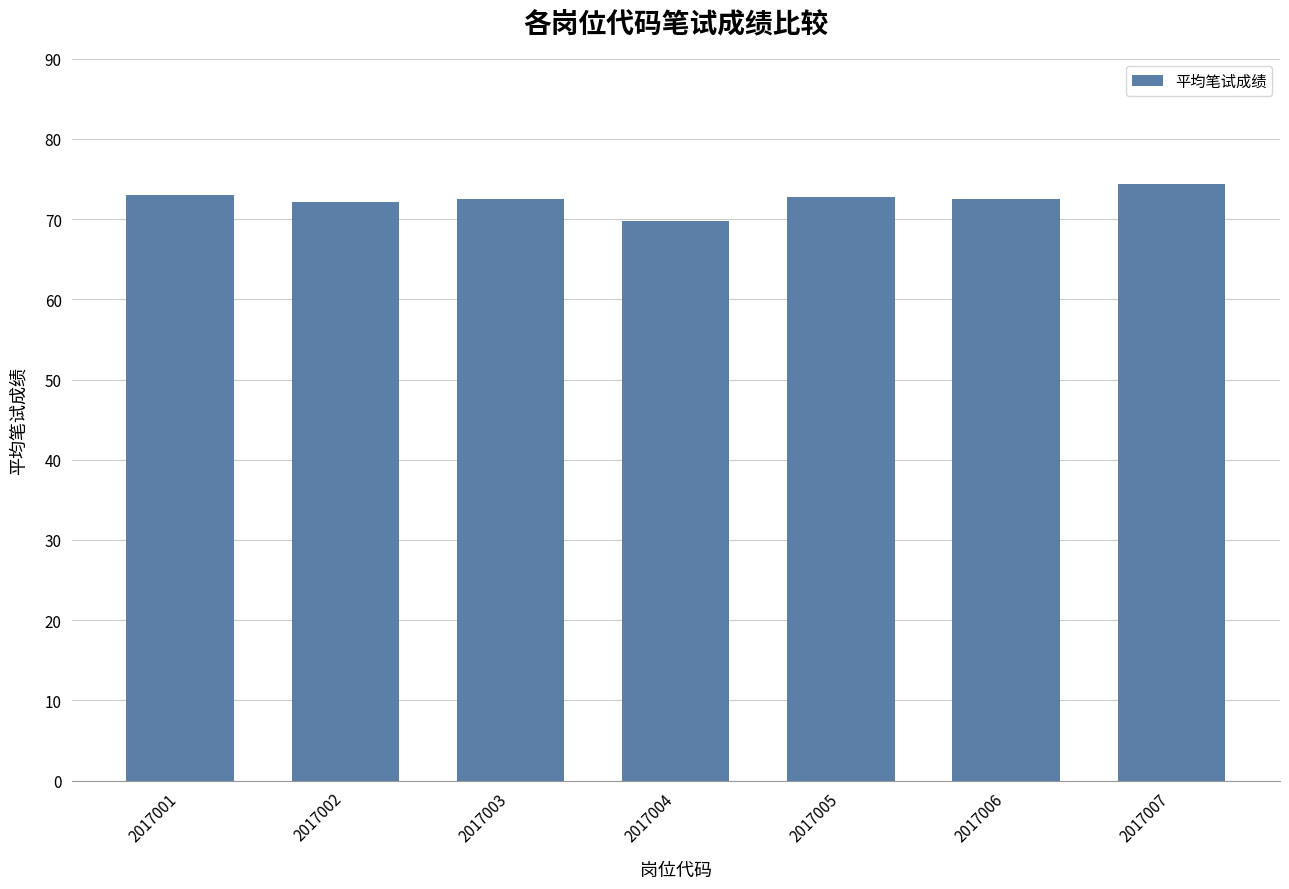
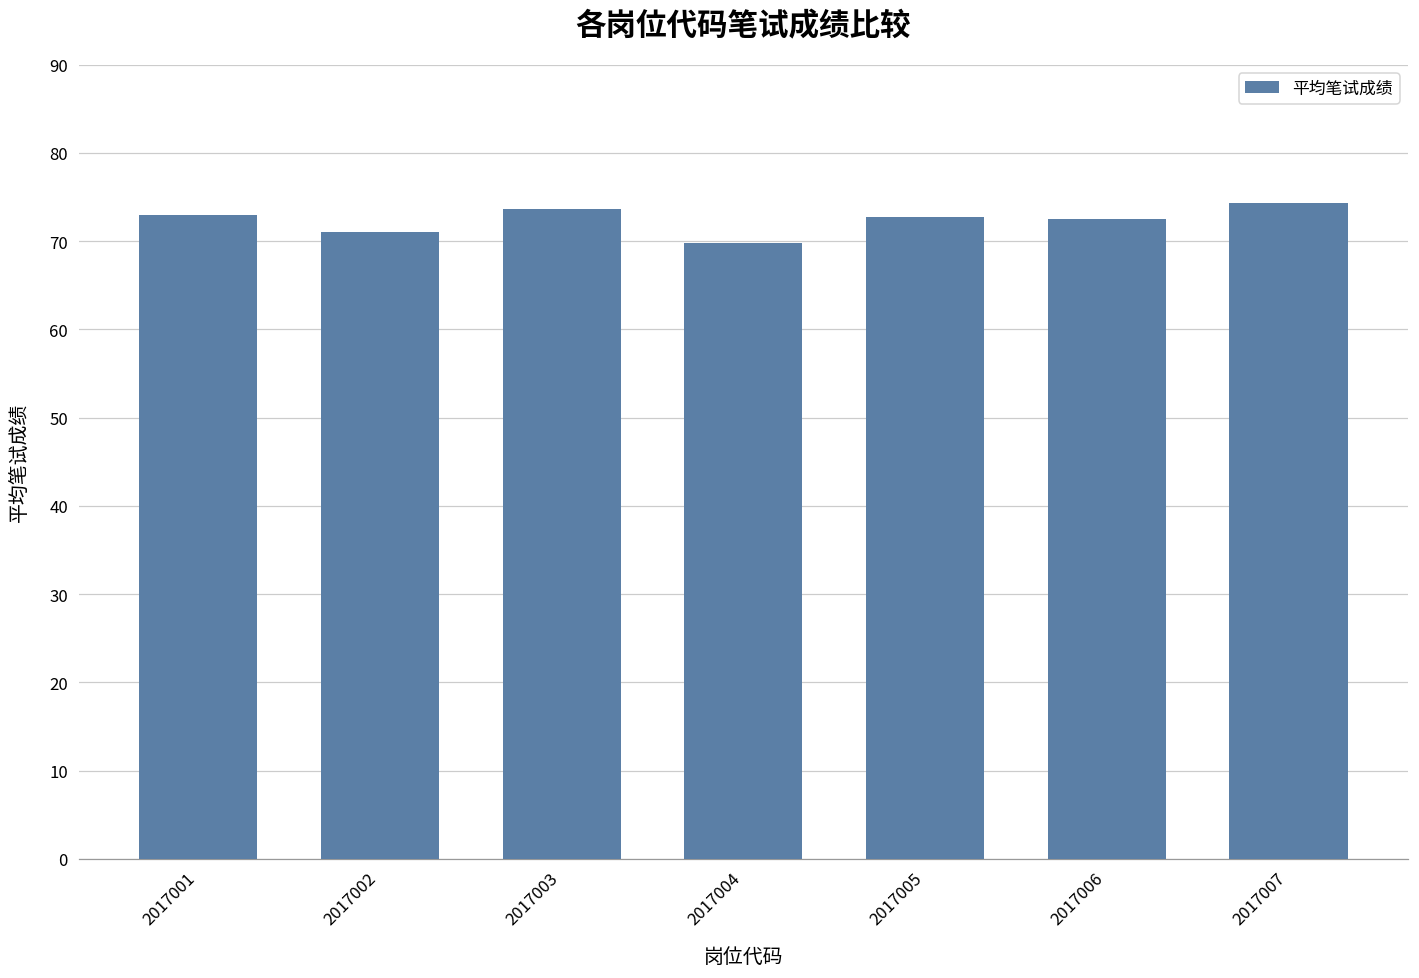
  {
    "2017001": 73,
-   "2017002": 72,
-   "2017003": 73,
+   "2017002": 71,
+   "2017003": 74,
    "2017004": 70,
    "2017005": 73,
    "2017006": 73,
    "2017007": 74
  }
